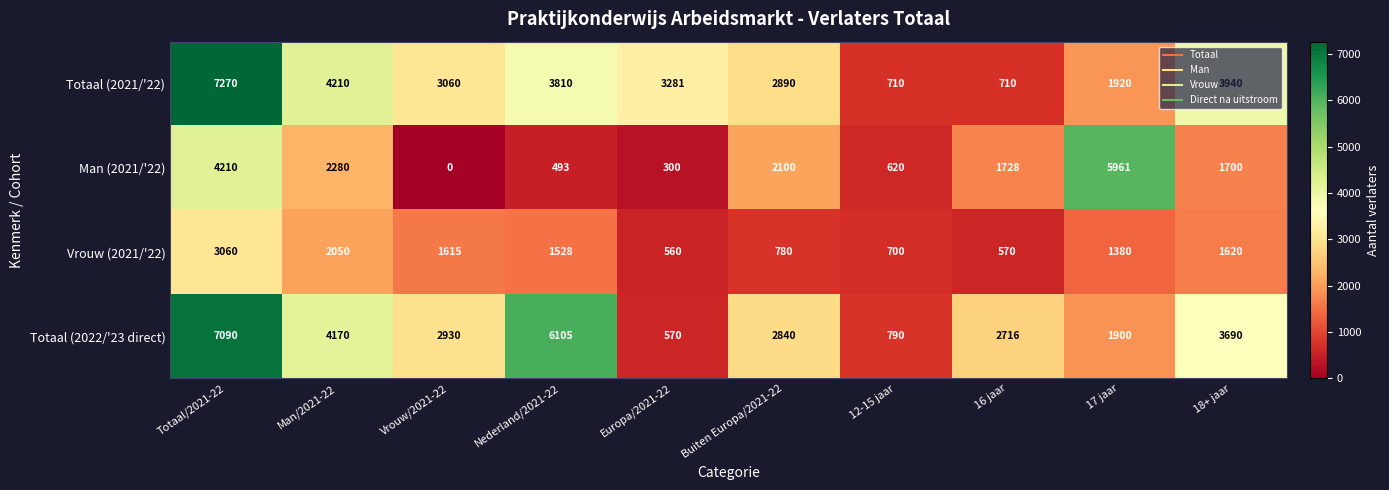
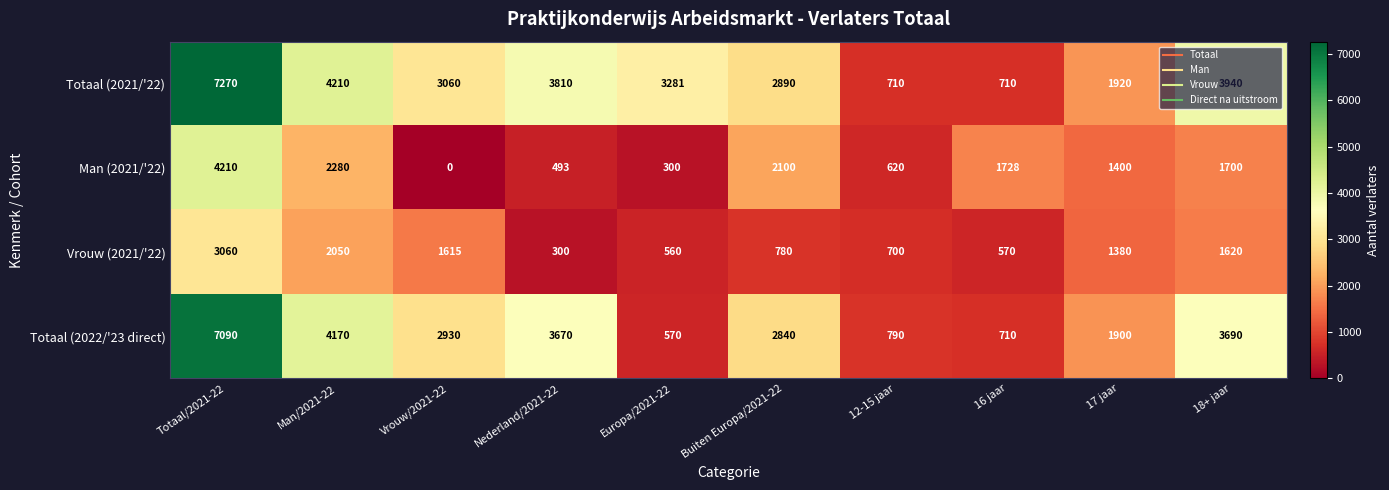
  {
    "Totaal (2021/'22)": {
      "Totaal/2021-22": 7270,
      "Man/2021-22": 4210,
      "Vrouw/2021-22": 3060,
      "Nederland/2021-22": 3810,
      "Europa/2021-22": 3281,
      "Buiten Europa/2021-22": 2890,
      "12-15 jaar": 710,
      "16 jaar": 710,
      "17 jaar": 1920
    },
    "Man (2021/'22)": {
      "Totaal/2021-22": 4210,
      "Man/2021-22": 2280,
      "Vrouw/2021-22": 0,
      "Nederland/2021-22": 493,
      "Europa/2021-22": 300,
      "Buiten Europa/2021-22": 2100,
      "12-15 jaar": 620,
      "16 jaar": 1728,
-     "17 jaar": 5961,
+     "17 jaar": 1400,
      "18+ jaar": 1700
    },
    "Vrouw (2021/'22)": {
      "Totaal/2021-22": 3060,
      "Man/2021-22": 2050,
      "Vrouw/2021-22": 1615,
-     "Nederland/2021-22": 1528,
+     "Nederland/2021-22": 300,
      "Europa/2021-22": 560,
      "Buiten Europa/2021-22": 780,
      "12-15 jaar": 700,
      "16 jaar": 570,
      "17 jaar": 1380,
      "18+ jaar": 1620
    },
    "Totaal (2022/'23 direct)": {
      "Totaal/2021-22": 7090,
      "Man/2021-22": 4170,
      "Vrouw/2021-22": 2930,
-     "Nederland/2021-22": 6105,
+     "Nederland/2021-22": 3670,
      "Europa/2021-22": 570,
      "Buiten Europa/2021-22": 2840,
      "12-15 jaar": 790,
-     "16 jaar": 2716,
+     "16 jaar": 710,
      "17 jaar": 1900,
      "18+ jaar": 3690
    }
  }
